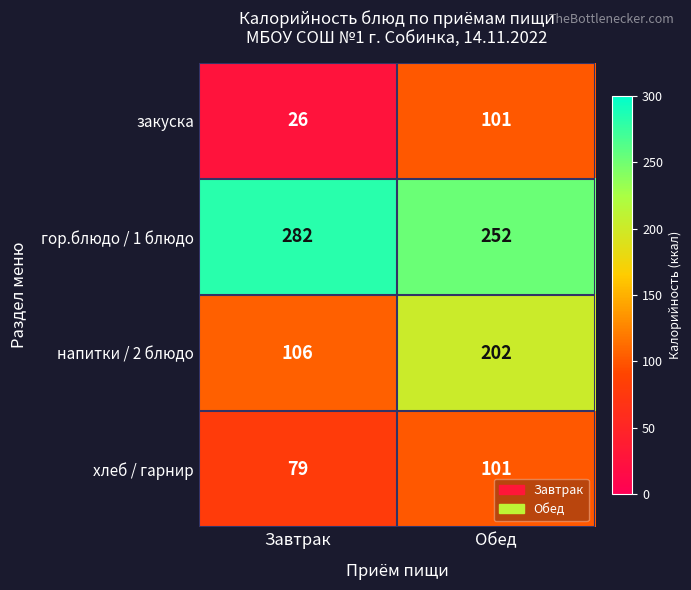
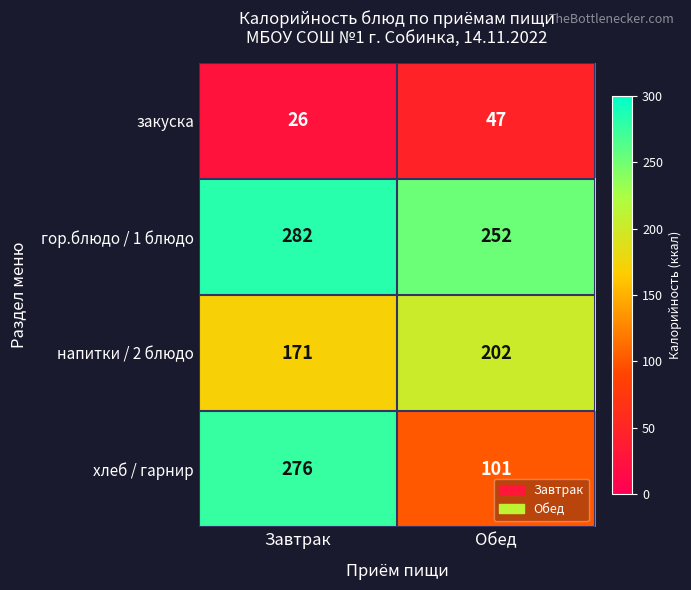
  {
    "закуска": {
      "Завтрак": 26,
-     "Обед": 101
+     "Обед": 47
    },
    "гор.блюдо / 1 блюдо": {
      "Завтрак": 282,
      "Обед": 252
    },
    "напитки / 2 блюдо": {
-     "Завтрак": 106,
+     "Завтрак": 171,
      "Обед": 202
    },
    "хлеб / гарнир": {
-     "Завтрак": 79,
+     "Завтрак": 276,
      "Обед": 101
    }
  }
